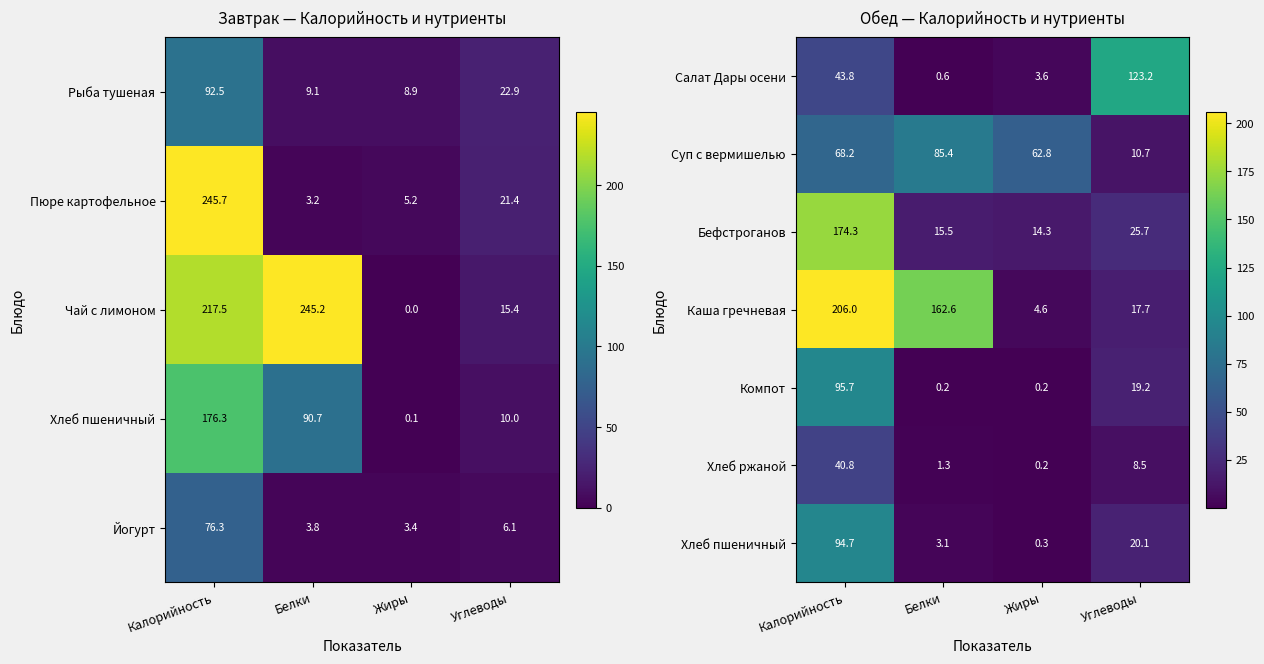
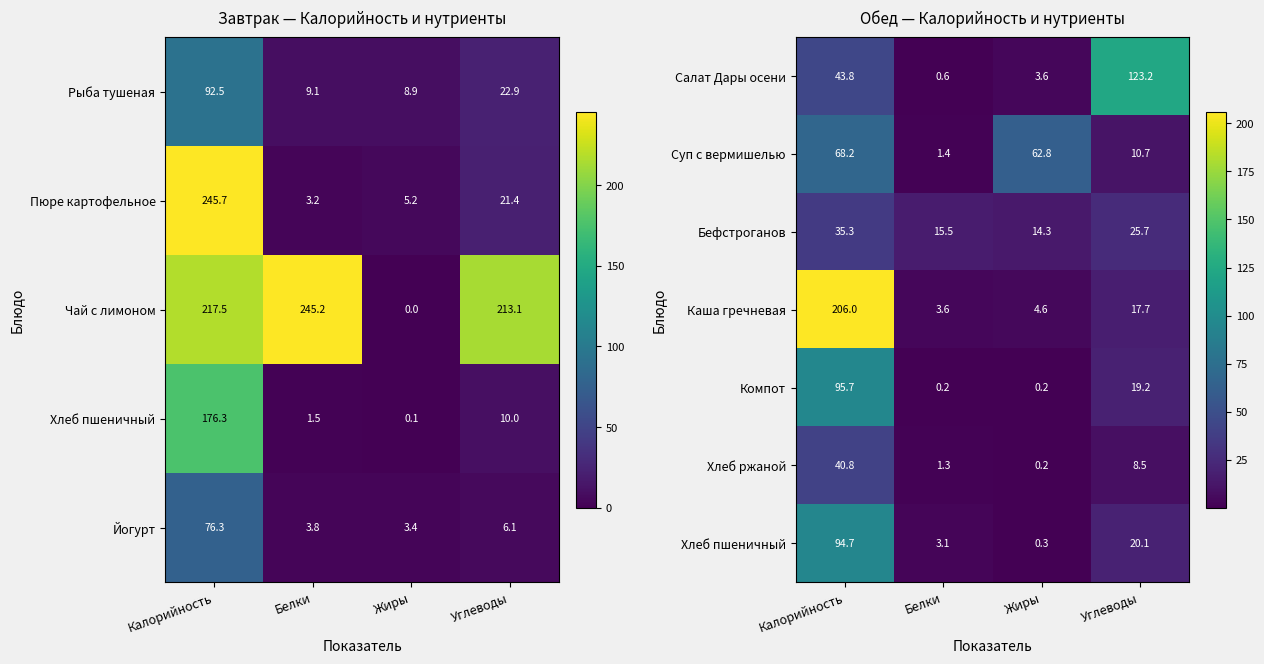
  {
    "Завтрак — Калорийность и нутриенты": {
      "Рыба тушеная": {
        "Калорийность": 92.5,
        "Белки": 9.1,
        "Жиры": 8.9,
        "Углеводы": 22.9
      },
      "Пюре картофельное": {
        "Калорийность": 245.7,
        "Белки": 3.2,
        "Жиры": 5.2,
        "Углеводы": 21.4
      },
      "Чай с лимоном": {
        "Калорийность": 217.5,
        "Белки": 245.2,
        "Жиры": 0.0,
-       "Углеводы": 15.4
+       "Углеводы": 213.1
      },
      "Хлеб пшеничный": {
        "Калорийность": 176.3,
-       "Белки": 90.7,
+       "Белки": 1.5,
        "Жиры": 0.1,
        "Углеводы": 10.0
      },
      "Йогурт": {
        "Калорийность": 76.3,
        "Белки": 3.8,
        "Жиры": 3.4,
        "Углеводы": 6.1
      }
    },
    "Обед — Калорийность и нутриенты": {
      "Салат Дары осени": {
        "Калорийность": 43.8,
        "Белки": 0.6,
        "Жиры": 3.6,
        "Углеводы": 123.2
      },
      "Суп с вермишелью": {
        "Калорийность": 68.2,
-       "Белки": 85.4,
+       "Белки": 1.4,
        "Жиры": 62.8,
        "Углеводы": 10.7
      },
      "Бефстроганов": {
-       "Калорийность": 174.3,
+       "Калорийность": 35.3,
        "Белки": 15.5,
        "Жиры": 14.3,
        "Углеводы": 25.7
      },
      "Каша гречневая": {
        "Калорийность": 206.0,
-       "Белки": 162.6,
+       "Белки": 3.6,
        "Жиры": 4.6,
        "Углеводы": 17.7
      },
      "Компот": {
        "Калорийность": 95.7,
        "Белки": 0.2,
        "Жиры": 0.2,
        "Углеводы": 19.2
      },
      "Хлеб ржаной": {
        "Калорийность": 40.8,
        "Белки": 1.3,
        "Жиры": 0.2,
        "Углеводы": 8.5
      },
      "Хлеб пшеничный": {
        "Калорийность": 94.7,
        "Белки": 3.1,
        "Жиры": 0.3,
        "Углеводы": 20.1
      }
    }
  }
